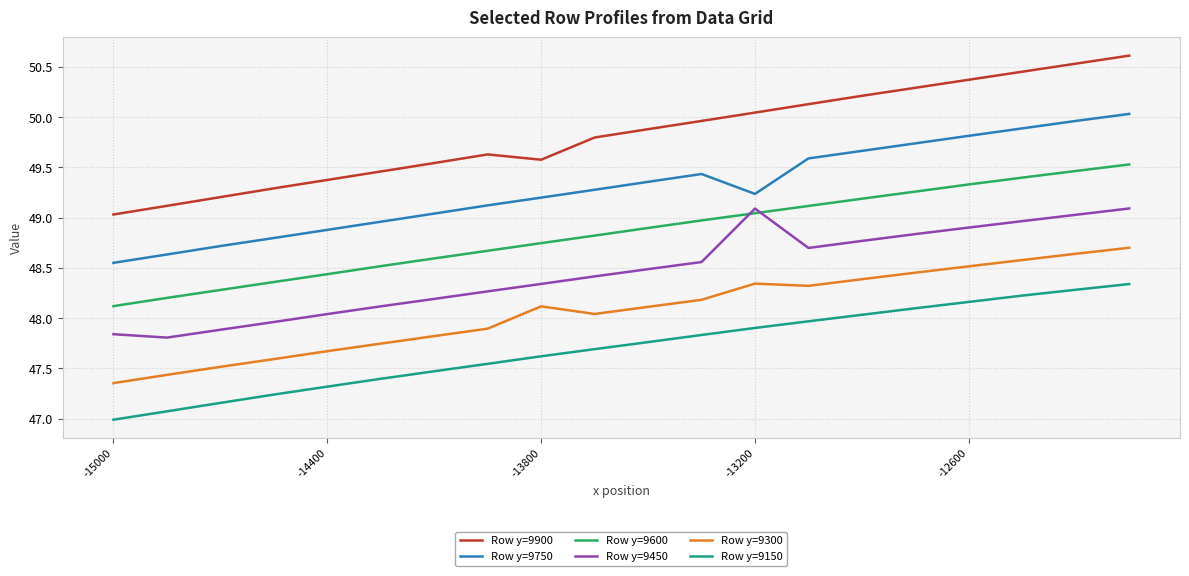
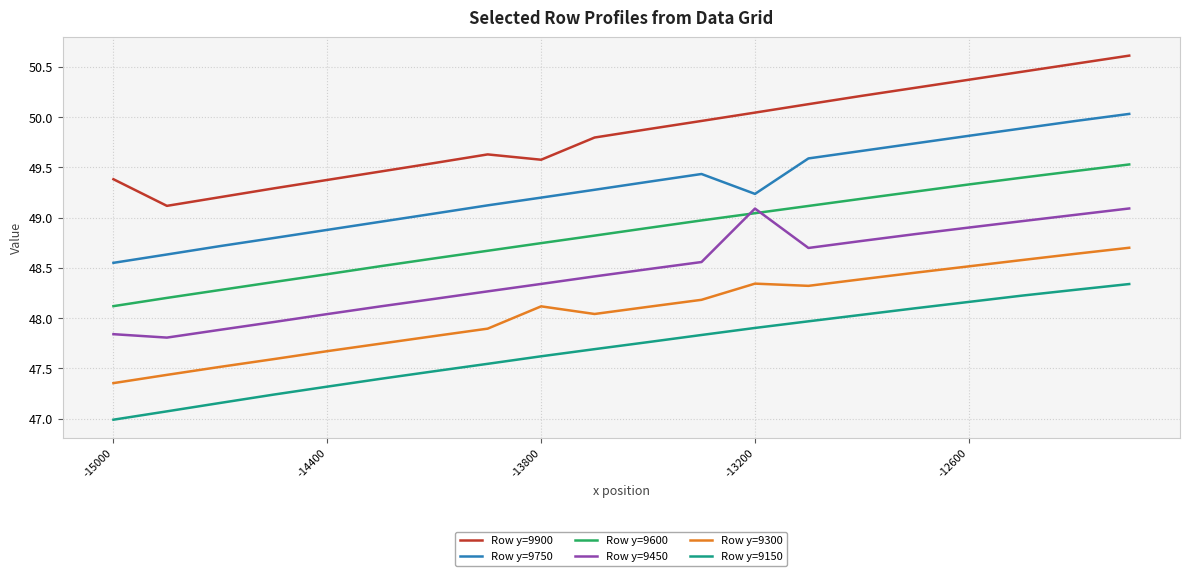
  {
    "Row y=9900": {
-     "-15000": 49.03,
+     "-15000": 49.38,
      "-14400": 49.38,
      "-13800": 49.58,
      "-13200": 50.05,
      "-12600": 50.37
    },
    "Row y=9750": {
      "-15000": 48.55,
      "-14400": 48.88,
      "-13800": 49.20,
      "-13200": 49.24,
      "-12600": 49.82
    },
    "Row y=9450": {
      "-15000": 47.84,
      "-14400": 48.04,
      "-13800": 48.34,
      "-13200": 49.09,
      "-12600": 48.90
    },
    "Row y=9300": {
      "-15000": 47.35,
      "-14400": 47.67,
      "-13800": 48.12,
      "-13200": 48.34,
      "-12600": 48.52
    }
  }
